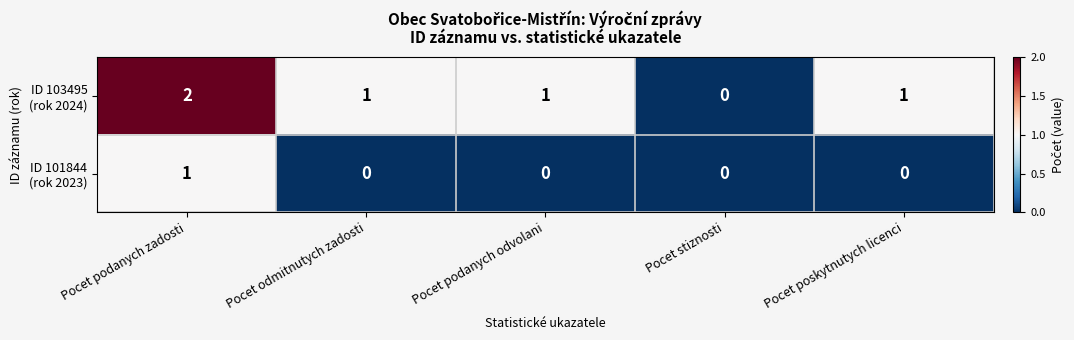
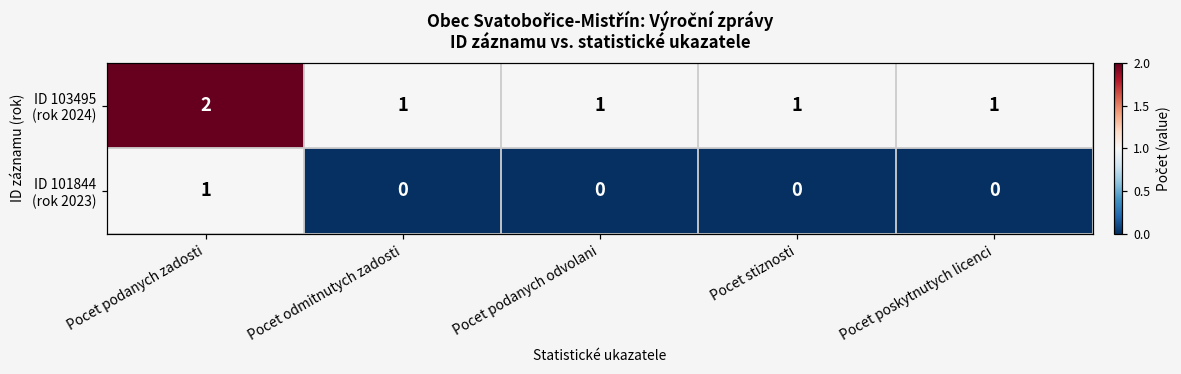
  {
    "ID 103495 (rok 2024)": {
      "Pocet podanych zadosti": 2,
      "Pocet odmitnutych zadosti": 1,
      "Pocet podanych odvolani": 1,
-     "Pocet stiznosti": 0,
+     "Pocet stiznosti": 1,
      "Pocet poskytnutych licenci": 1
    },
    "ID 101844 (rok 2023)": {
      "Pocet podanych zadosti": 1,
      "Pocet odmitnutych zadosti": 0,
      "Pocet podanych odvolani": 0,
      "Pocet stiznosti": 0,
      "Pocet poskytnutych licenci": 0
    }
  }
